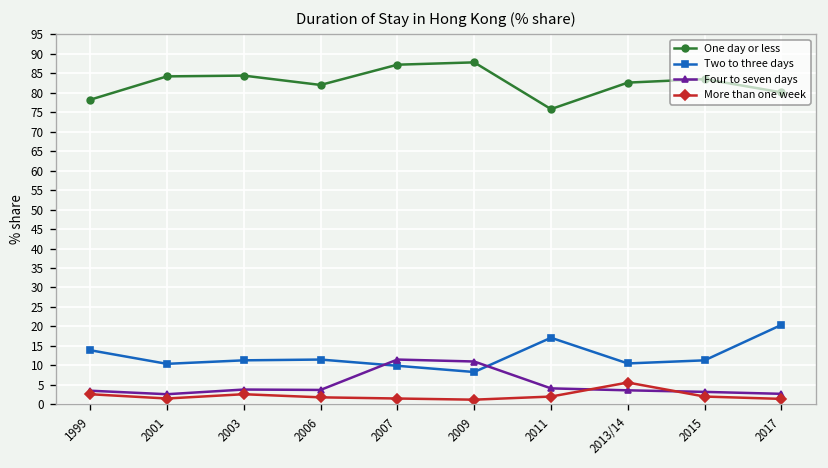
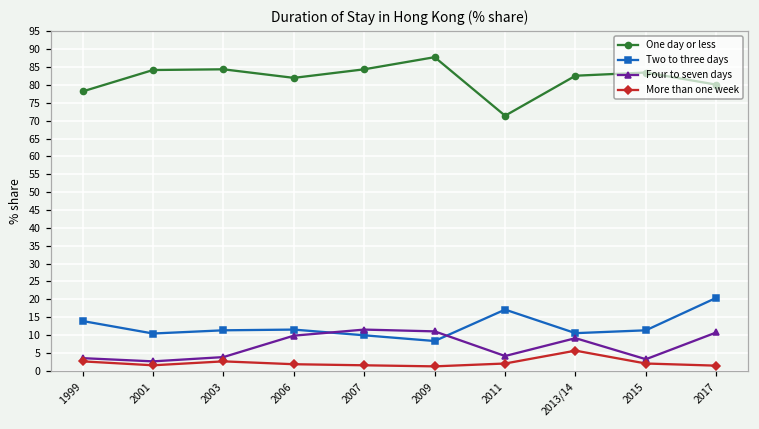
  {
    "One day or less": {
      "1999": 78,
      "2001": 84,
      "2003": 84,
      "2006": 82,
-     "2007": 87,
+     "2007": 84,
      "2009": 88,
-     "2011": 76,
+     "2011": 71,
      "2013/14": 83
    },
    "Two to three days": {
      "1999": 14,
      "2001": 10,
      "2003": 11,
      "2006": 12,
      "2007": 10,
      "2009": 8,
      "2011": 17,
      "2013/14": 11,
      "2015": 11,
      "2017": 20
    },
    "Four to seven days": {
      "1999": 4,
      "2001": 3,
      "2003": 4,
-     "2006": 4,
+     "2006": 10,
      "2007": 12,
      "2009": 11,
      "2011": 4,
-     "2013/14": 4,
+     "2013/14": 9,
      "2015": 3,
-     "2017": 3
+     "2017": 11
    },
    "More than one week": {
      "1999": 3,
      "2001": 2,
      "2003": 3,
      "2006": 2,
      "2007": 2,
      "2009": 1,
      "2011": 2,
      "2013/14": 6,
      "2015": 2,
      "2017": 1
    }
  }
